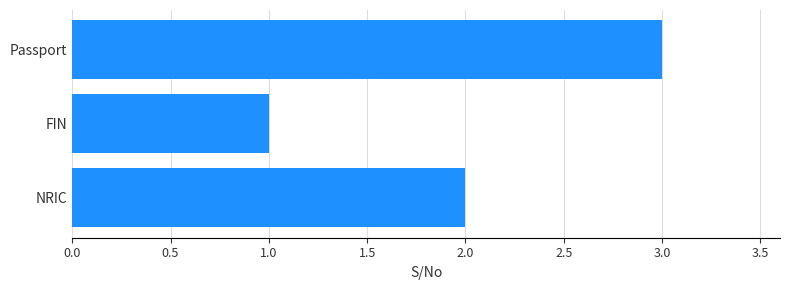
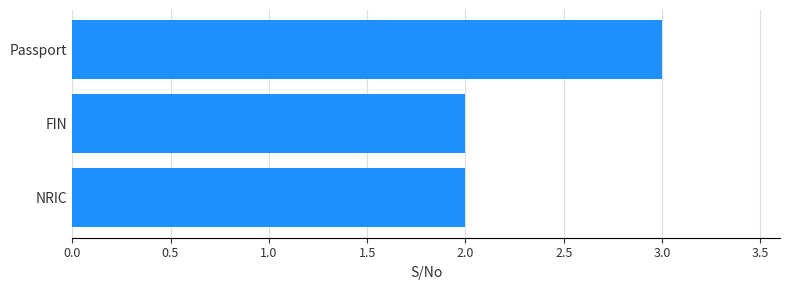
  {
    "Passport": 3,
-   "FIN": 1,
+   "FIN": 2,
    "NRIC": 2
  }
